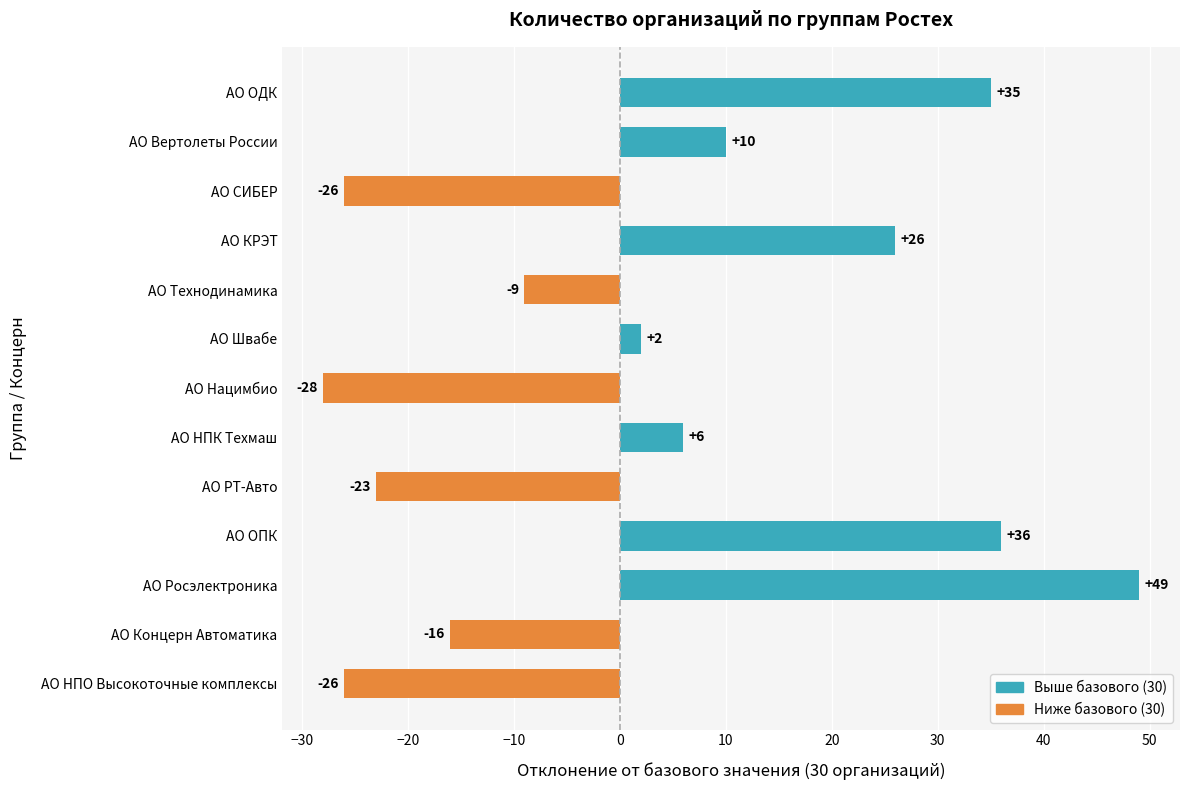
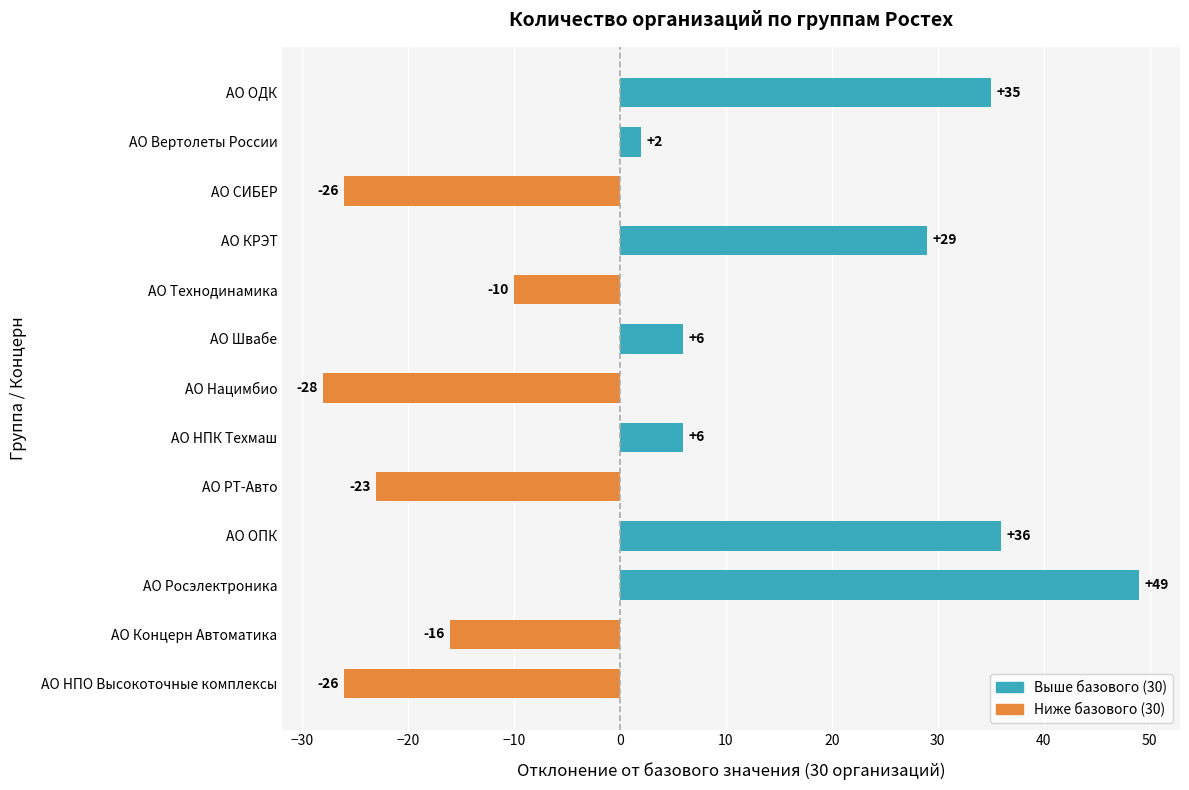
  {
    "АО ОДК": "+35",
-   "АО Вертолеты России": "+10",
+   "АО Вертолеты России": "+2",
    "АО СИБЕР": "-26",
-   "АО КРЭТ": "+26",
-   "АО Технодинамика": "-9",
-   "АО Швабе": "+2",
+   "АО КРЭТ": "+29",
+   "АО Технодинамика": "-10",
+   "АО Швабе": "+6",
    "АО Нацимбио": "-28",
    "АО НПК Техмаш": "+6",
    "АО РТ-Авто": "-23",
    "АО ОПК": "+36",
    "АО Росэлектроника": "+49",
    "АО Концерн Автоматика": "-16",
    "АО НПО Высокоточные комплексы": "-26"
  }
